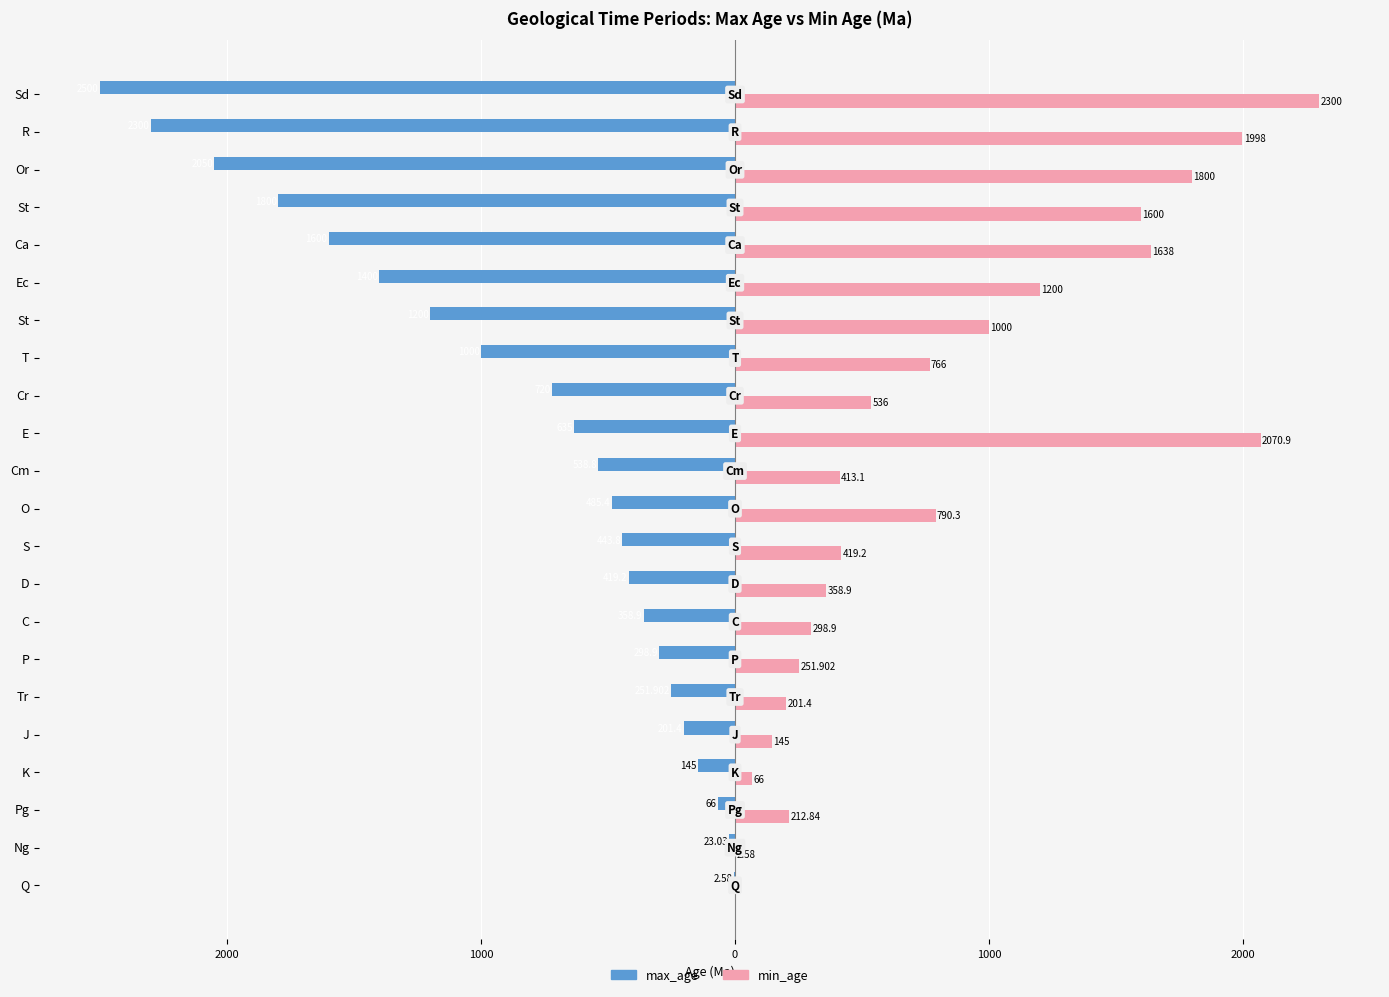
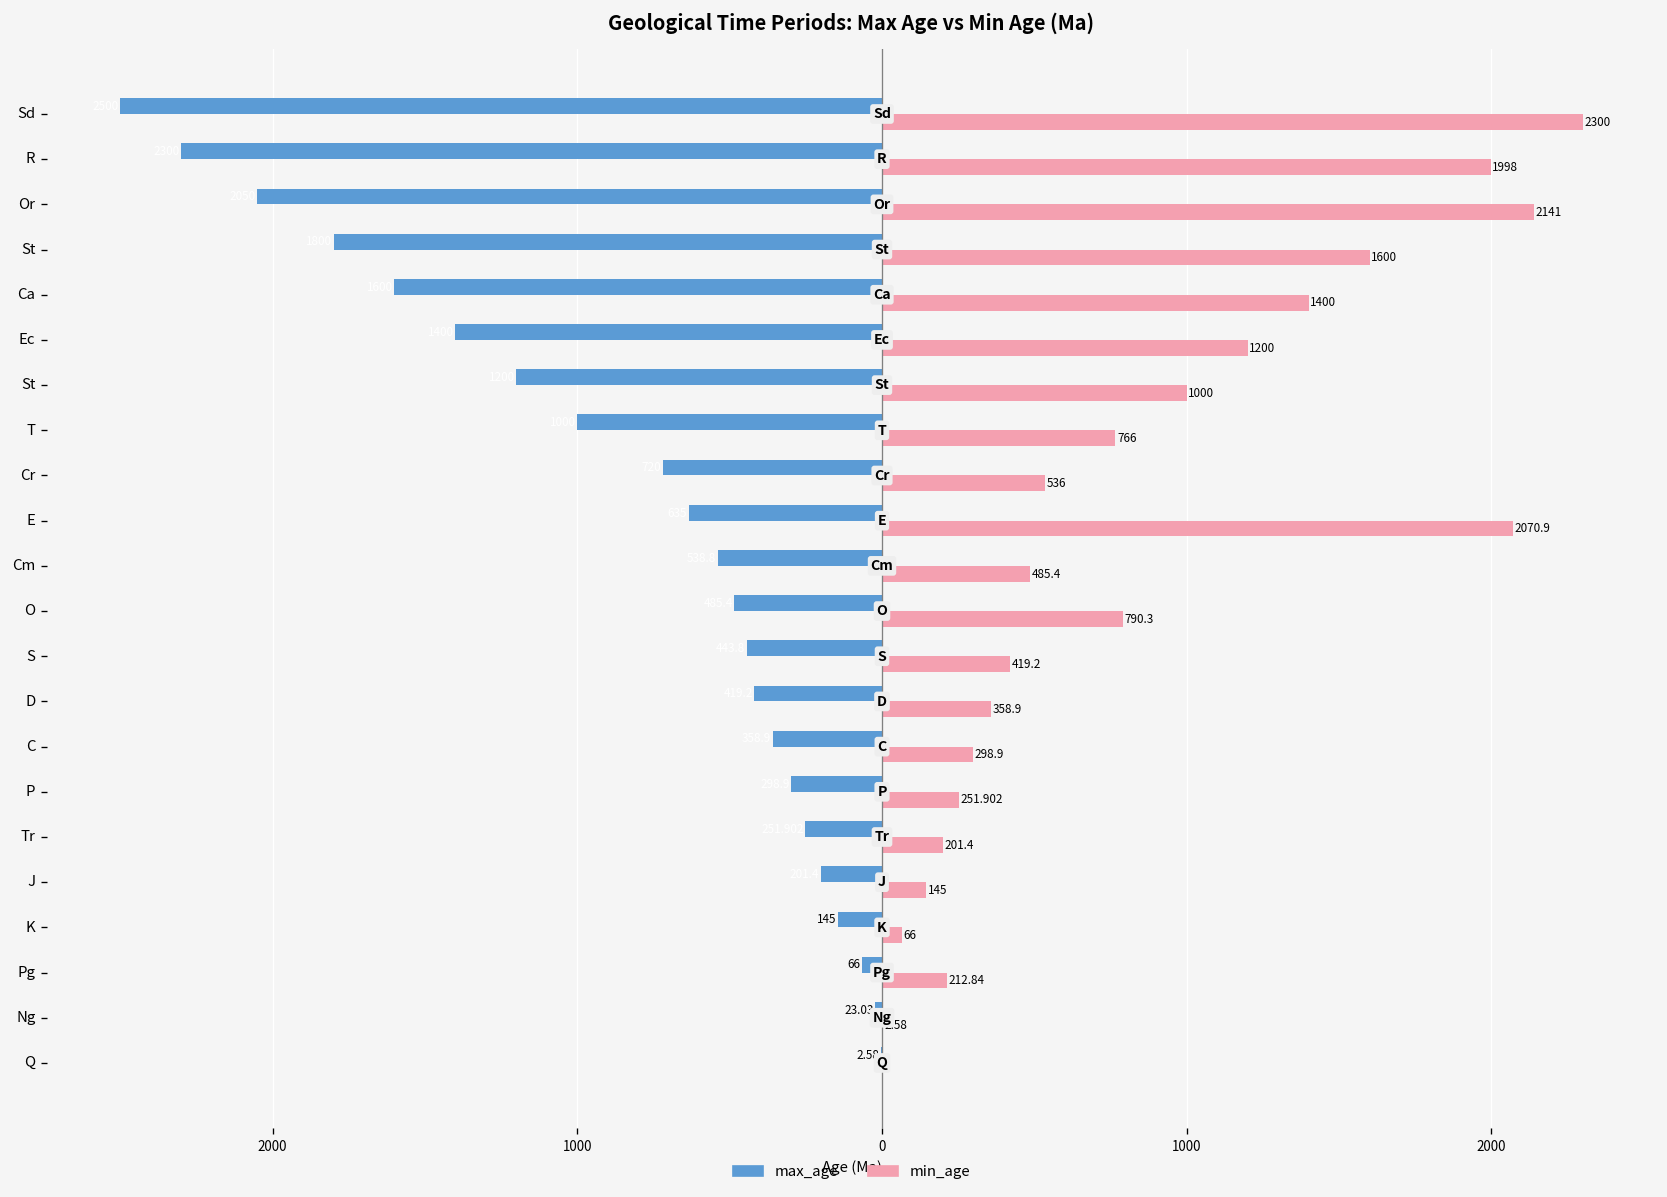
  {
    "min_age": {
      "Sd": 2300,
      "R": 1998,
-     "Or": 1800,
-     "Ca": 1638,
+     "Or": 2141,
+     "Ca": 1400,
      "Ec": 1200,
      "T": 766,
      "Cr": 536,
      "E": 2070.9,
-     "Cm": 413.1,
+     "Cm": 485.4,
      "O": 790.3,
      "S": 419.2,
      "D": 358.9,
      "C": 298.9,
      "P": 251.902,
      "Tr": 201.4,
      "J": 145,
      "K": 66,
      "Pg": 212.84
    }
  }
